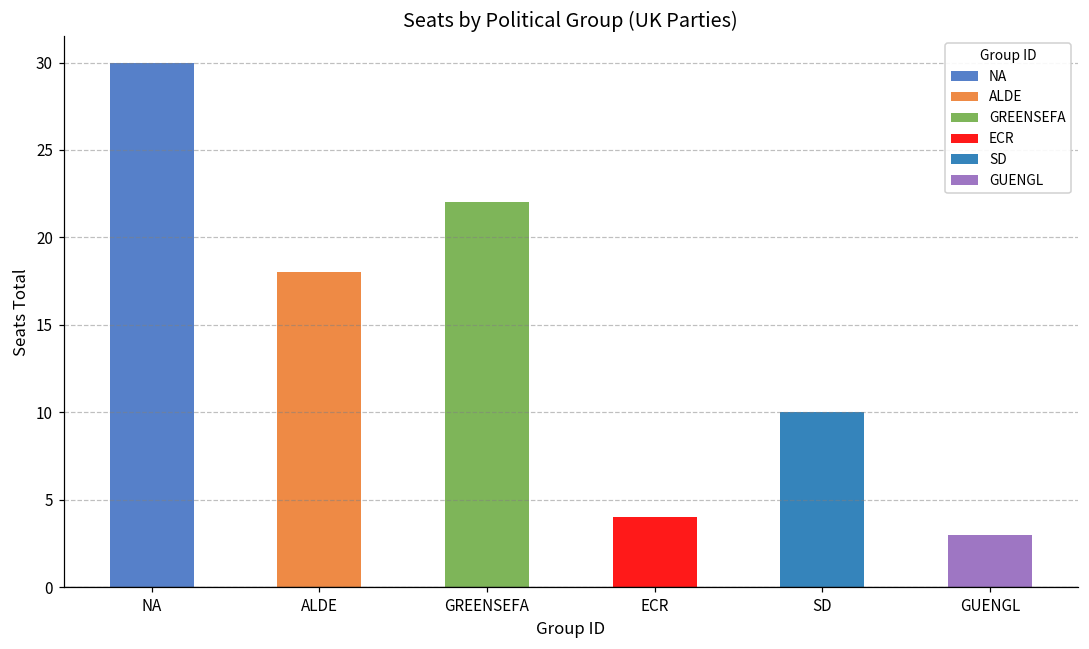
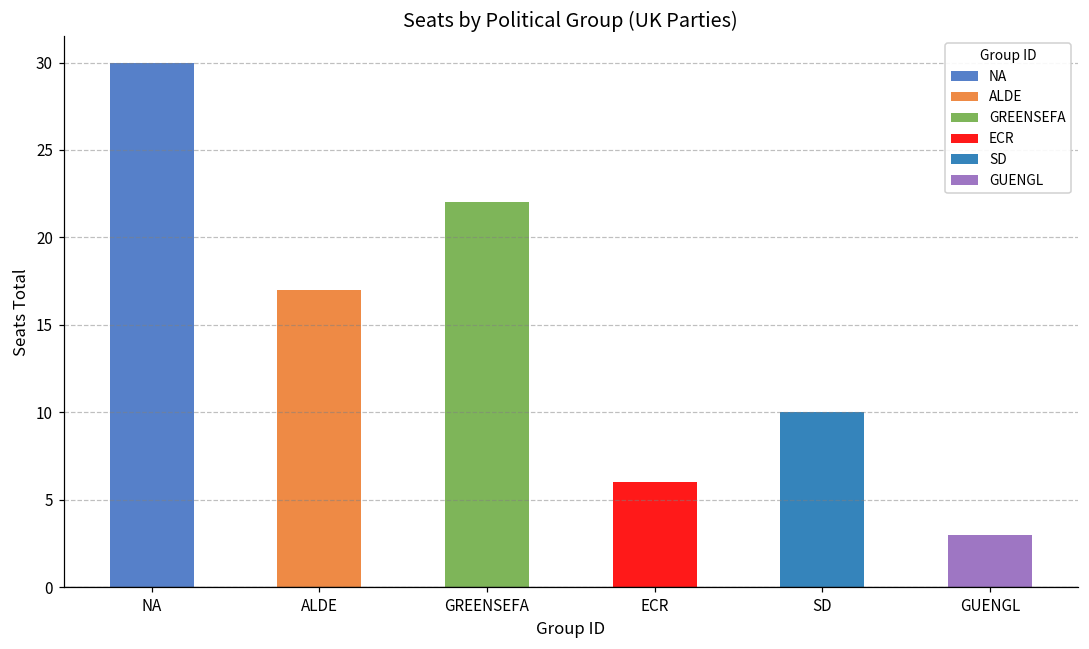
  {
    "NA": 30,
-   "ALDE": 18,
+   "ALDE": 17,
    "GREENSEFA": 22,
-   "ECR": 4,
+   "ECR": 6,
    "SD": 10,
    "GUENGL": 3
  }
